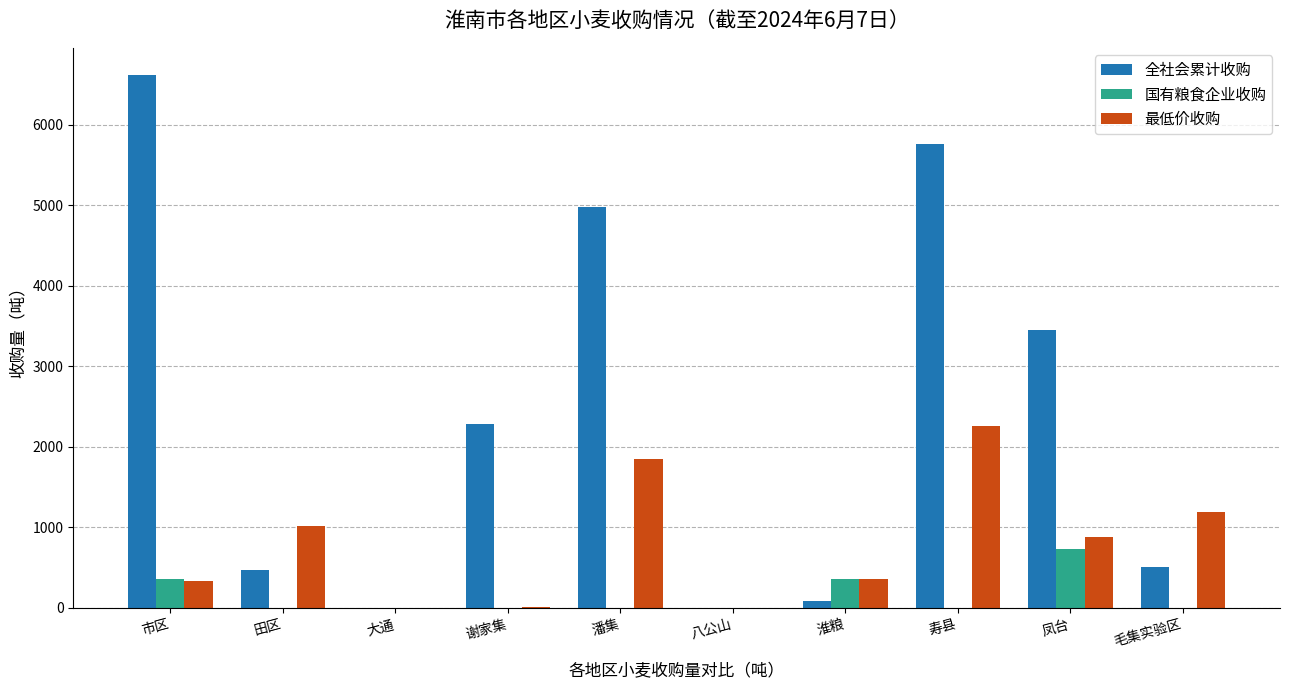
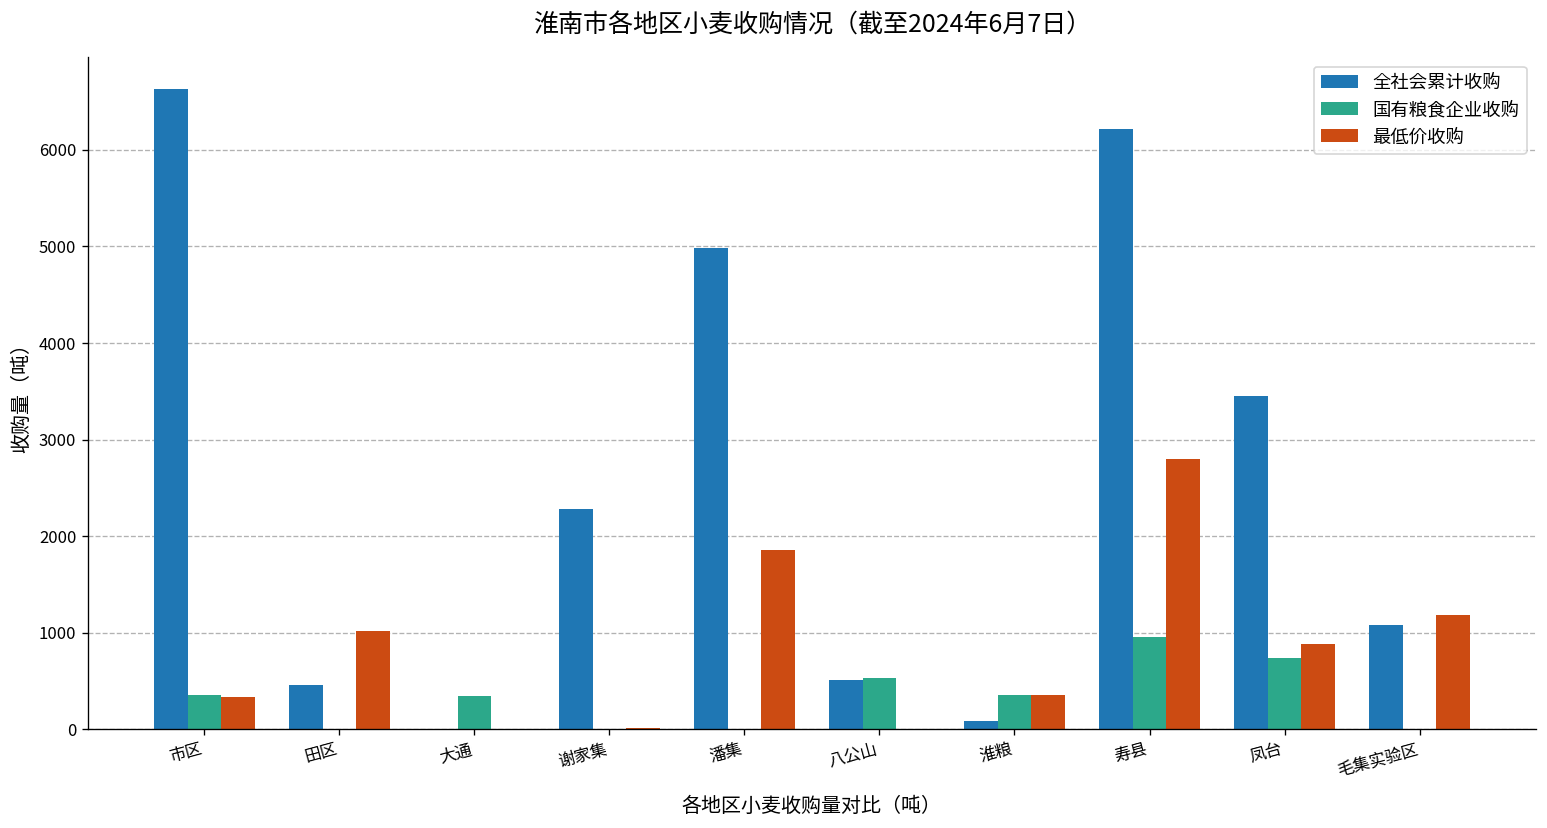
  {
    "全社会累计收购": {
      "市区": 6600,
      "田区": 500,
      "大通": 0,
      "谢家集": 2300,
      "潘集": 5000,
-     "八公山": 0,
+     "八公山": 500,
      "淮粮": 100,
-     "寿县": 5800,
+     "寿县": 6200,
      "凤台": 3500,
-     "毛集实验区": 500
+     "毛集实验区": 1100
    },
    "国有粮食企业收购": {
      "市区": 400,
      "田区": 0,
-     "大通": 0,
+     "大通": 300,
      "谢家集": 0,
      "潘集": 0,
-     "八公山": 0,
+     "八公山": 500,
      "淮粮": 400,
-     "寿县": 0,
+     "寿县": 1000,
      "凤台": 700,
      "毛集实验区": 0
    },
    "最低价收购": {
      "市区": 300,
      "田区": 1000,
      "大通": 0,
      "潘集": 1900,
      "八公山": 0,
      "淮粮": 400,
-     "寿县": 2300,
+     "寿县": 2800,
      "凤台": 900,
      "毛集实验区": 1200
    }
  }
